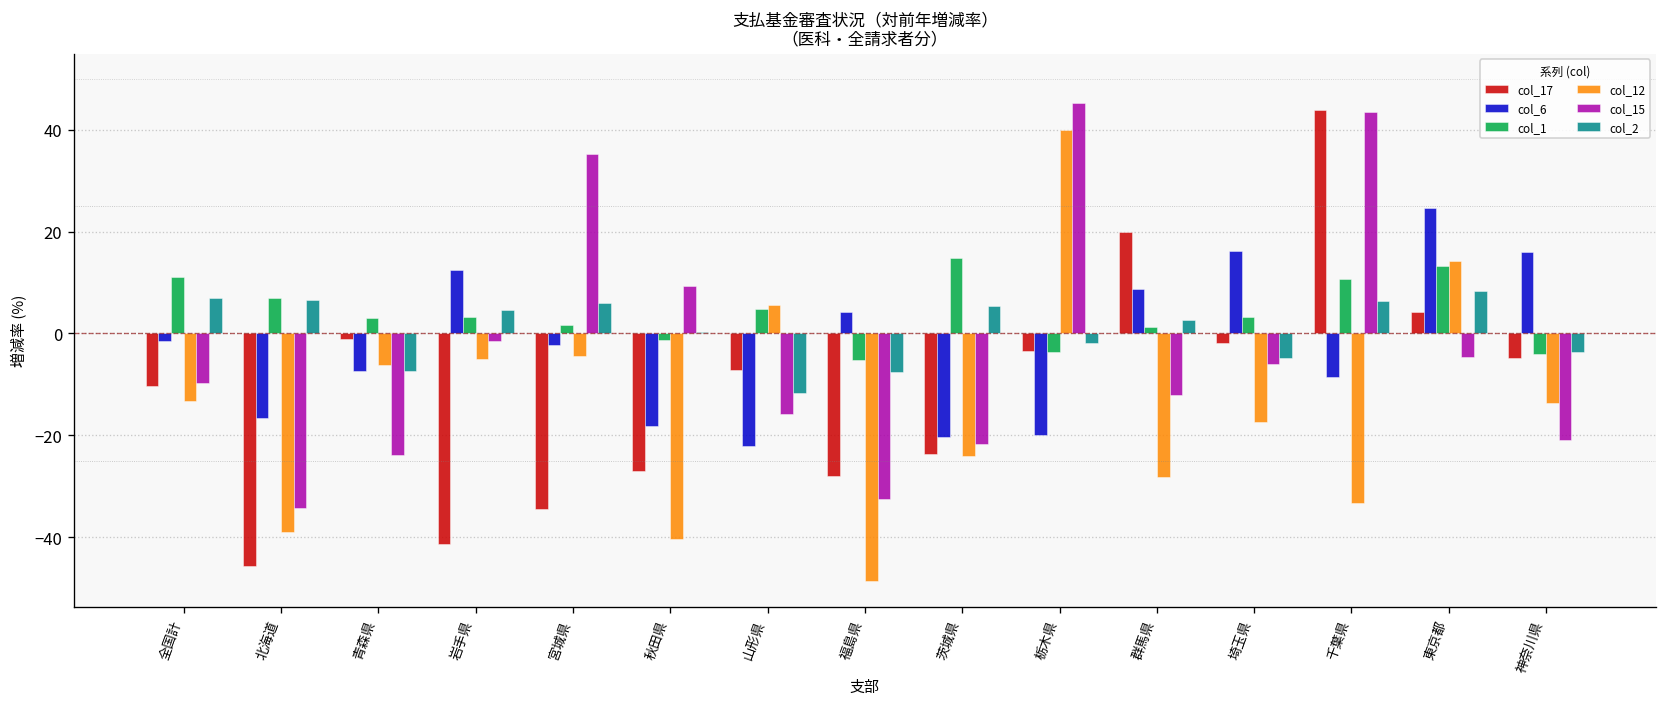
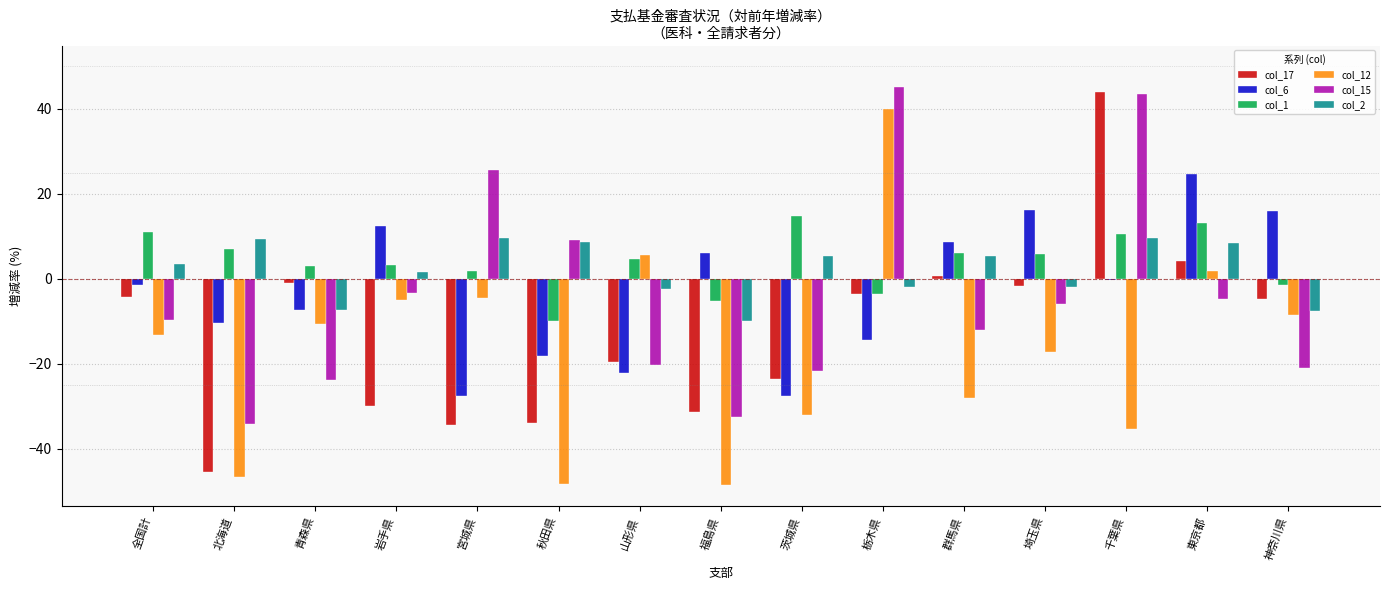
  {
    "col_17": {
-     "全国計": -10,
+     "全国計": -4,
      "北海道": -46,
      "青森県": -1,
-     "岩手県": -41,
+     "岩手県": -30,
      "宮城県": -34,
-     "秋田県": -27,
-     "山形県": -7,
-     "福島県": -28,
+     "秋田県": -34,
+     "山形県": -20,
+     "福島県": -31,
      "茨城県": -24,
      "栃木県": -4,
-     "群馬県": 20,
+     "群馬県": 1,
      "埼玉県": -2,
      "千葉県": 44,
      "東京都": 4,
      "神奈川県": -5
    },
    "col_6": {
      "全国計": -1,
-     "北海道": -17,
+     "北海道": -10,
      "青森県": -7,
      "岩手県": 12,
-     "宮城県": -2,
+     "宮城県": -28,
      "秋田県": -18,
      "山形県": -22,
-     "福島県": 4,
-     "茨城県": -20,
-     "栃木県": -20,
+     "福島県": 6,
+     "茨城県": -28,
+     "栃木県": -14,
      "群馬県": 9,
      "埼玉県": 16,
-     "千葉県": -9,
+     "千葉県": 0,
      "東京都": 25,
      "神奈川県": 16
    },
    "col_1": {
      "全国計": 11,
      "北海道": 7,
      "青森県": 3,
      "岩手県": 3,
      "宮城県": 2,
-     "秋田県": -1,
+     "秋田県": -10,
      "山形県": 5,
      "福島県": -5,
      "茨城県": 15,
      "栃木県": -4,
-     "群馬県": 1,
-     "埼玉県": 3,
+     "群馬県": 6,
+     "埼玉県": 6,
      "千葉県": 11,
      "東京都": 13,
-     "神奈川県": -4
+     "神奈川県": -2
    },
    "col_12": {
      "全国計": -13,
-     "北海道": -39,
-     "青森県": -6,
+     "北海道": -47,
+     "青森県": -11,
      "岩手県": -5,
      "宮城県": -4,
-     "秋田県": -40,
+     "秋田県": -48,
      "山形県": 6,
      "福島県": -49,
-     "茨城県": -24,
+     "茨城県": -32,
      "栃木県": 40,
      "群馬県": -28,
      "埼玉県": -17,
-     "千葉県": -33,
-     "東京都": 14,
-     "神奈川県": -14
+     "千葉県": -35,
+     "東京都": 2,
+     "神奈川県": -8
    },
    "col_15": {
      "全国計": -10,
      "北海道": -34,
      "青森県": -24,
-     "岩手県": -1,
-     "宮城県": 35,
+     "岩手県": -3,
+     "宮城県": 26,
      "秋田県": 9,
-     "山形県": -16,
+     "山形県": -20,
      "福島県": -33,
      "茨城県": -22,
      "栃木県": 45,
      "群馬県": -12,
      "埼玉県": -6,
      "千葉県": 44,
      "東京都": -5,
      "神奈川県": -21
    },
    "col_2": {
-     "全国計": 7,
-     "北海道": 6,
+     "全国計": 3,
+     "北海道": 9,
      "青森県": -7,
-     "岩手県": 5,
-     "宮城県": 6,
-     "秋田県": 0,
-     "山形県": -12,
-     "福島県": -8,
+     "岩手県": 2,
+     "宮城県": 10,
+     "秋田県": 9,
+     "山形県": -2,
+     "福島県": -10,
      "茨城県": 5,
      "栃木県": -2,
-     "群馬県": 3,
-     "埼玉県": -5,
-     "千葉県": 6,
+     "群馬県": 5,
+     "埼玉県": -2,
+     "千葉県": 10,
      "東京都": 8,
-     "神奈川県": -4
+     "神奈川県": -8
    }
  }
